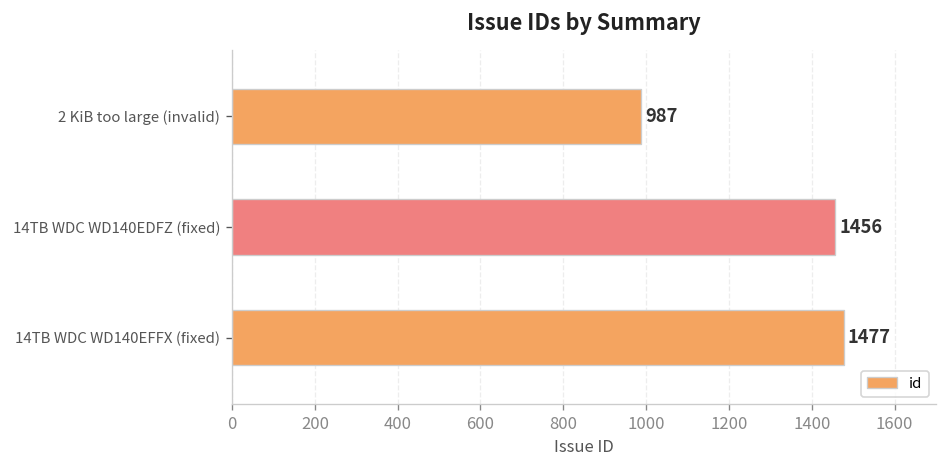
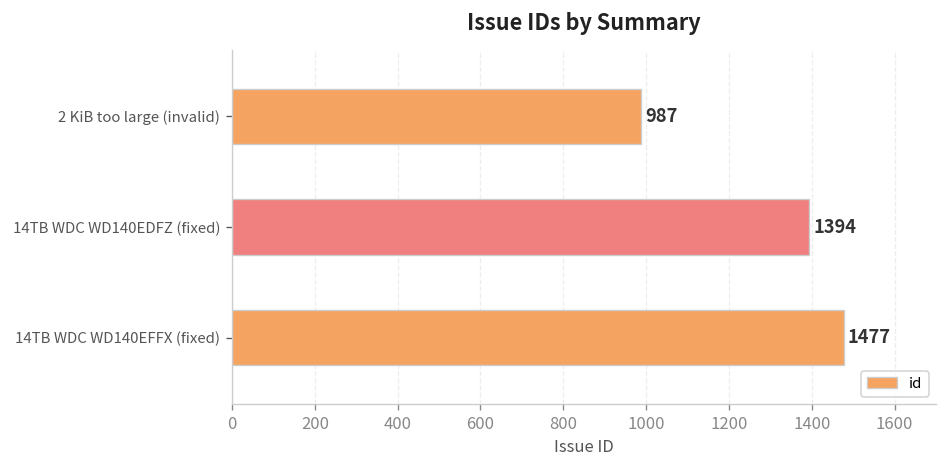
  {
    "2 KiB too large (invalid)": 987,
-   "14TB WDC WD140EDFZ (fixed)": 1456,
+   "14TB WDC WD140EDFZ (fixed)": 1394,
    "14TB WDC WD140EFFX (fixed)": 1477
  }
